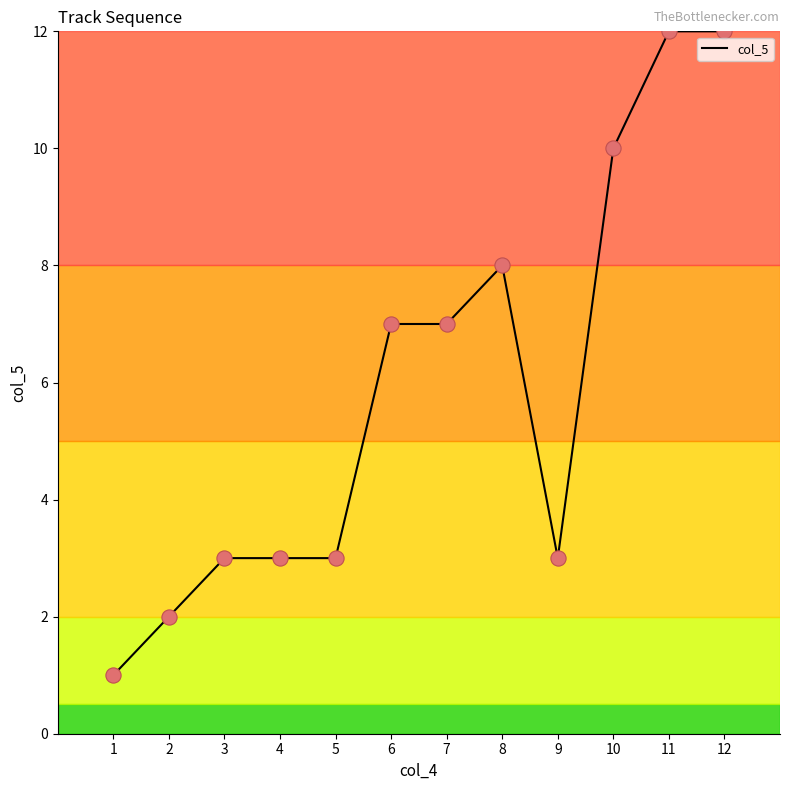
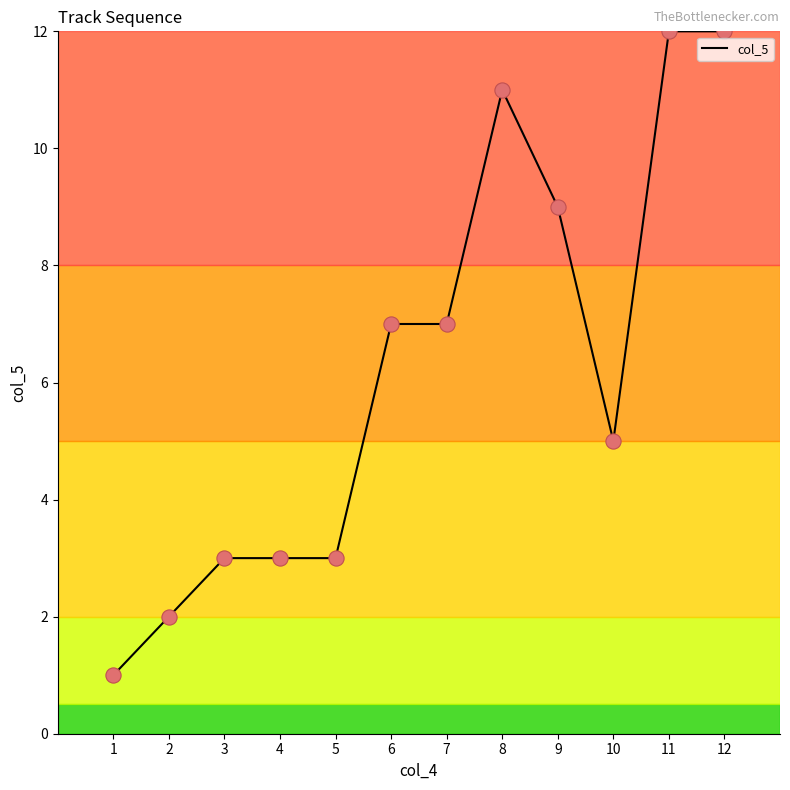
  {
    "1": 1,
    "2": 2,
    "3": 3,
    "4": 3,
    "5": 3,
    "6": 7,
    "7": 7,
-   "8": 8,
-   "9": 3,
-   "10": 10,
+   "8": 11,
+   "9": 9,
+   "10": 5,
    "11": 12,
    "12": 12
  }
